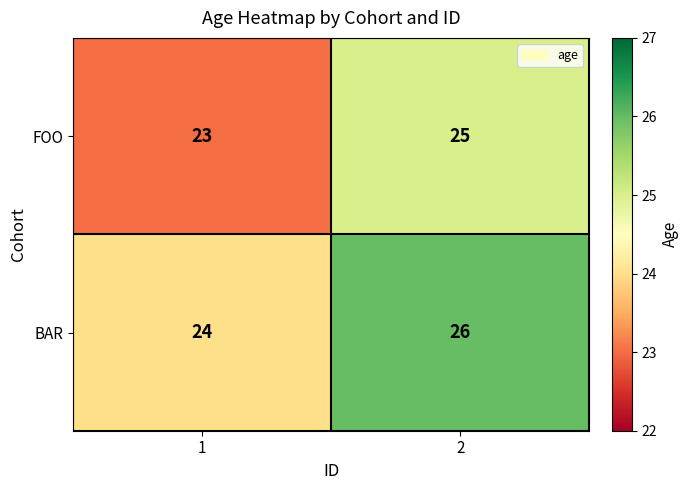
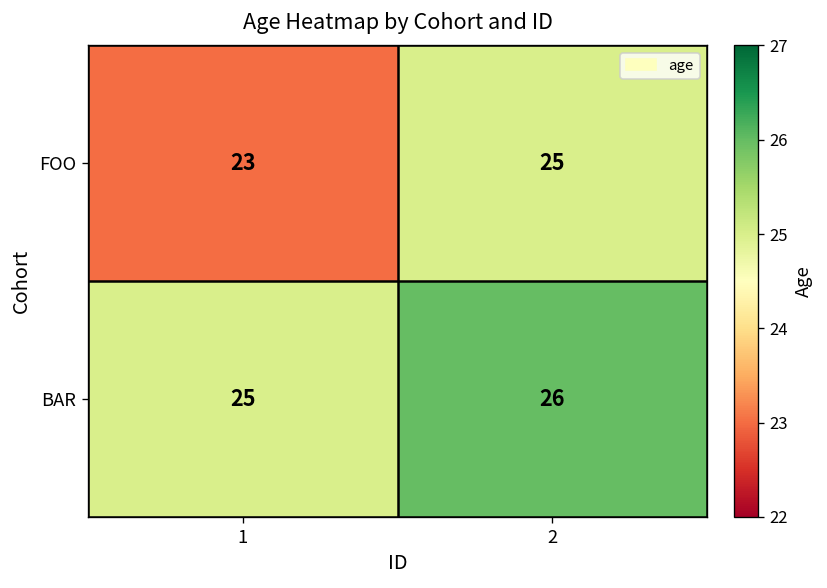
  {
    "FOO": {
      "1": 23,
      "2": 25
    },
    "BAR": {
-     "1": 24,
+     "1": 25,
      "2": 26
    }
  }
